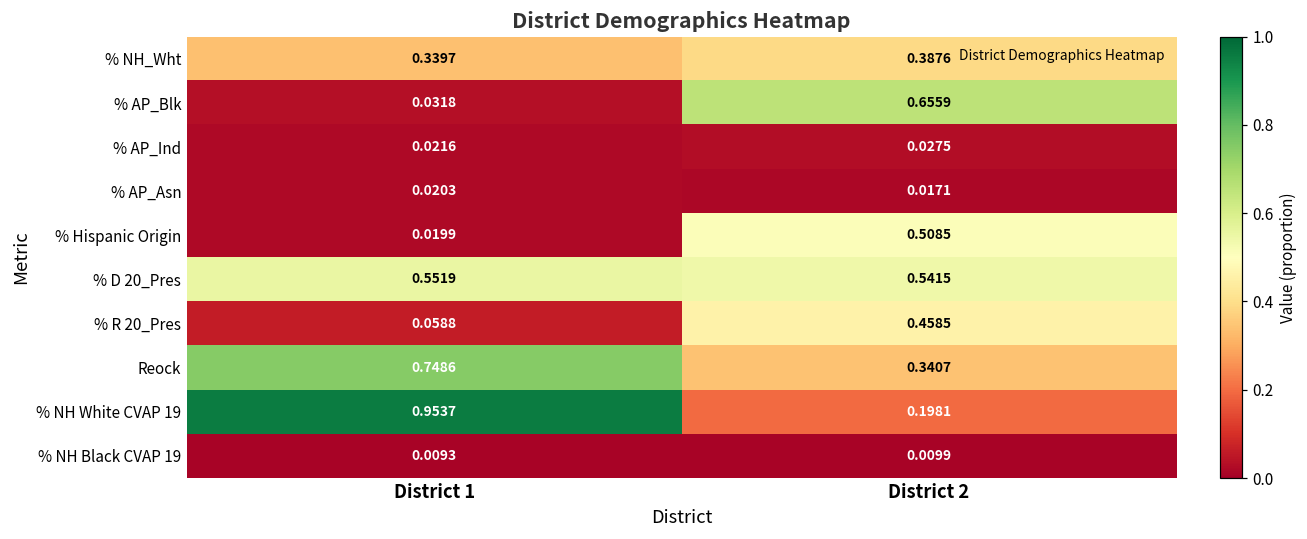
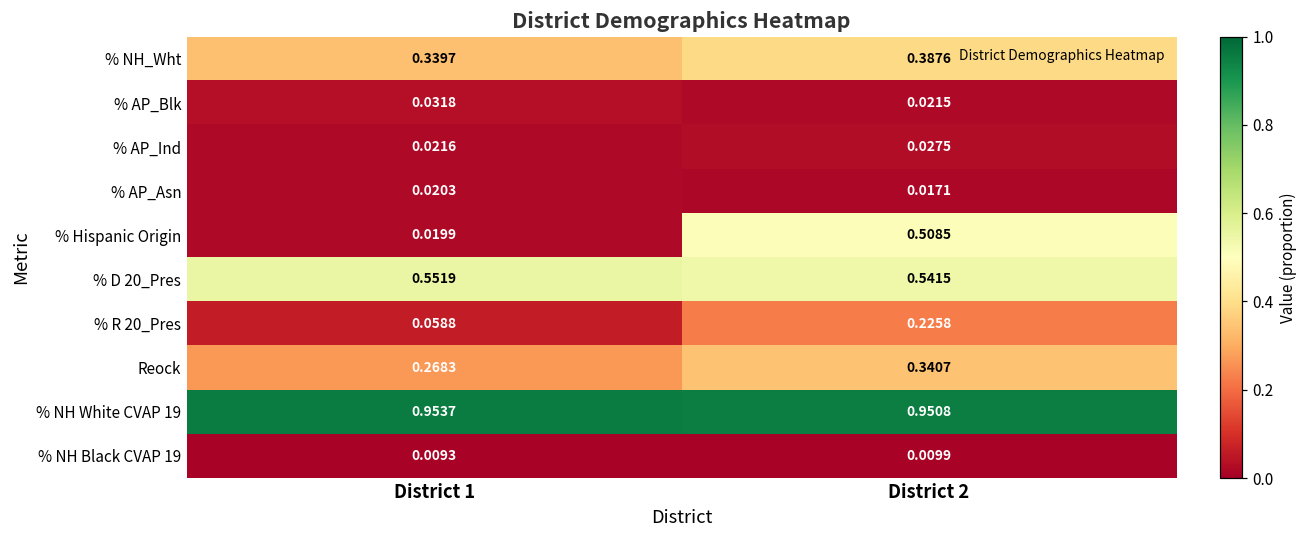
  {
    "% NH_Wht": {
      "District 1": 0.3397,
      "District 2": 0.3876
    },
    "% AP_Blk": {
      "District 1": 0.0318,
-     "District 2": 0.6559
+     "District 2": 0.0215
    },
    "% AP_Ind": {
      "District 1": 0.0216,
      "District 2": 0.0275
    },
    "% AP_Asn": {
      "District 1": 0.0203,
      "District 2": 0.0171
    },
    "% Hispanic Origin": {
      "District 1": 0.0199,
      "District 2": 0.5085
    },
    "% D 20_Pres": {
      "District 1": 0.5519,
      "District 2": 0.5415
    },
    "% R 20_Pres": {
      "District 1": 0.0588,
-     "District 2": 0.4585
+     "District 2": 0.2258
    },
    "Reock": {
-     "District 1": 0.7486,
+     "District 1": 0.2683,
      "District 2": 0.3407
    },
    "% NH White CVAP 19": {
      "District 1": 0.9537,
-     "District 2": 0.1981
+     "District 2": 0.9508
    },
    "% NH Black CVAP 19": {
      "District 1": 0.0093,
      "District 2": 0.0099
    }
  }
